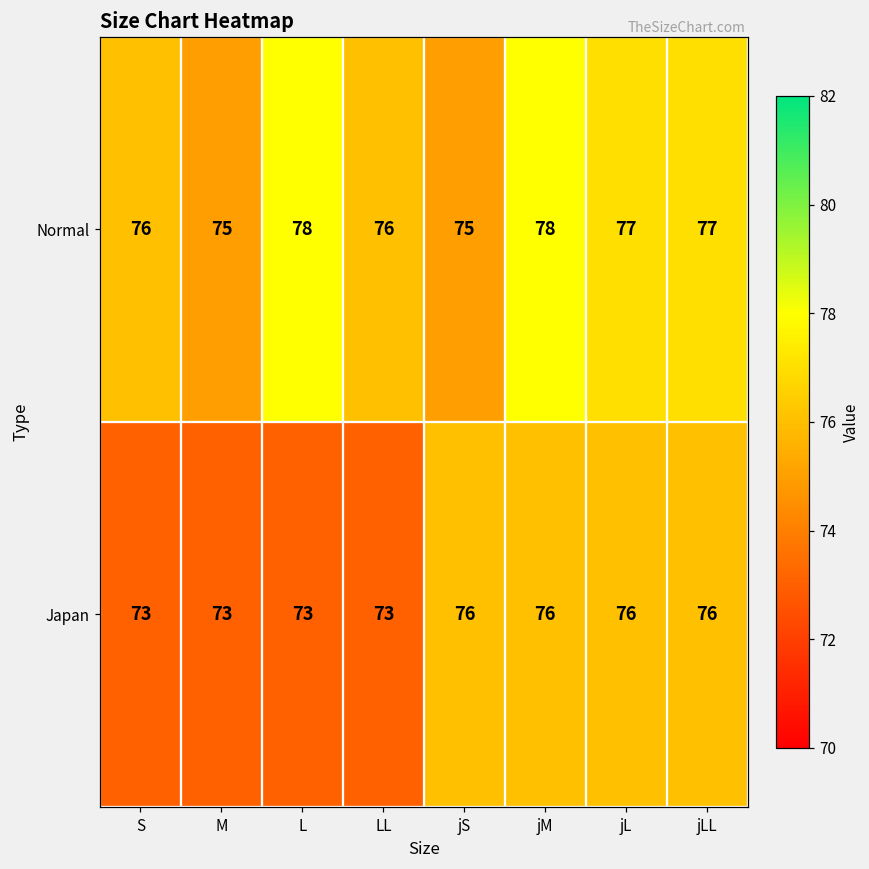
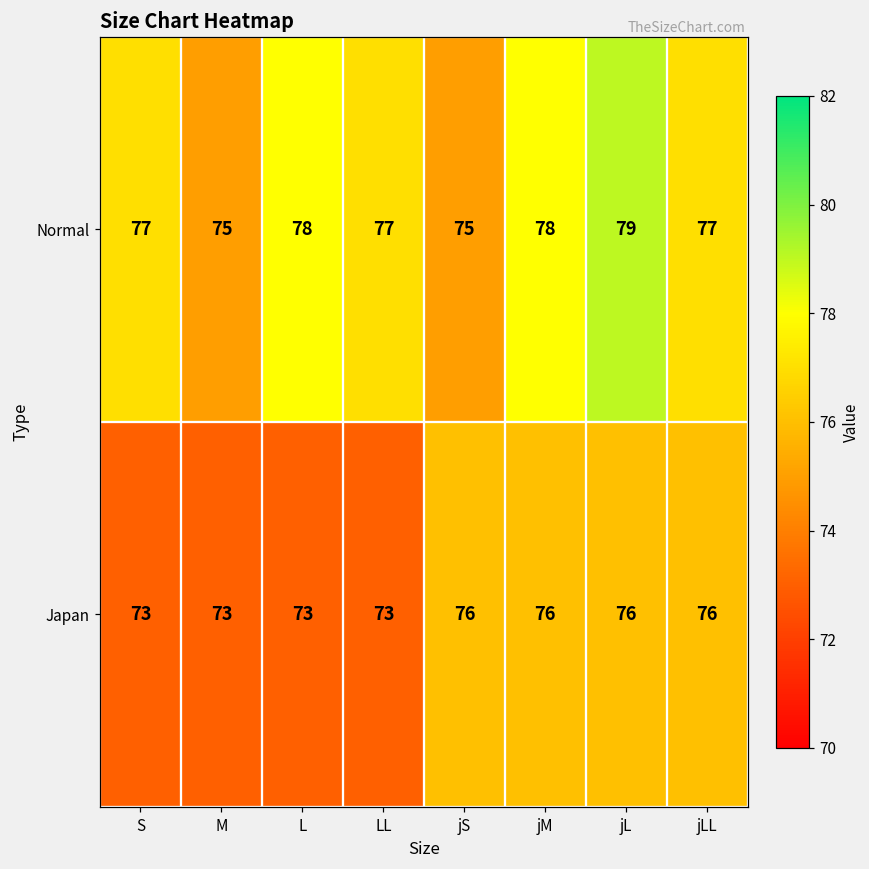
  {
    "Normal": {
-     "S": 76,
+     "S": 77,
      "M": 75,
      "L": 78,
-     "LL": 76,
+     "LL": 77,
      "jS": 75,
      "jM": 78,
-     "jL": 77,
+     "jL": 79,
      "jLL": 77
    },
    "Japan": {
      "S": 73,
      "M": 73,
      "L": 73,
      "LL": 73,
      "jS": 76,
      "jM": 76,
      "jL": 76,
      "jLL": 76
    }
  }
